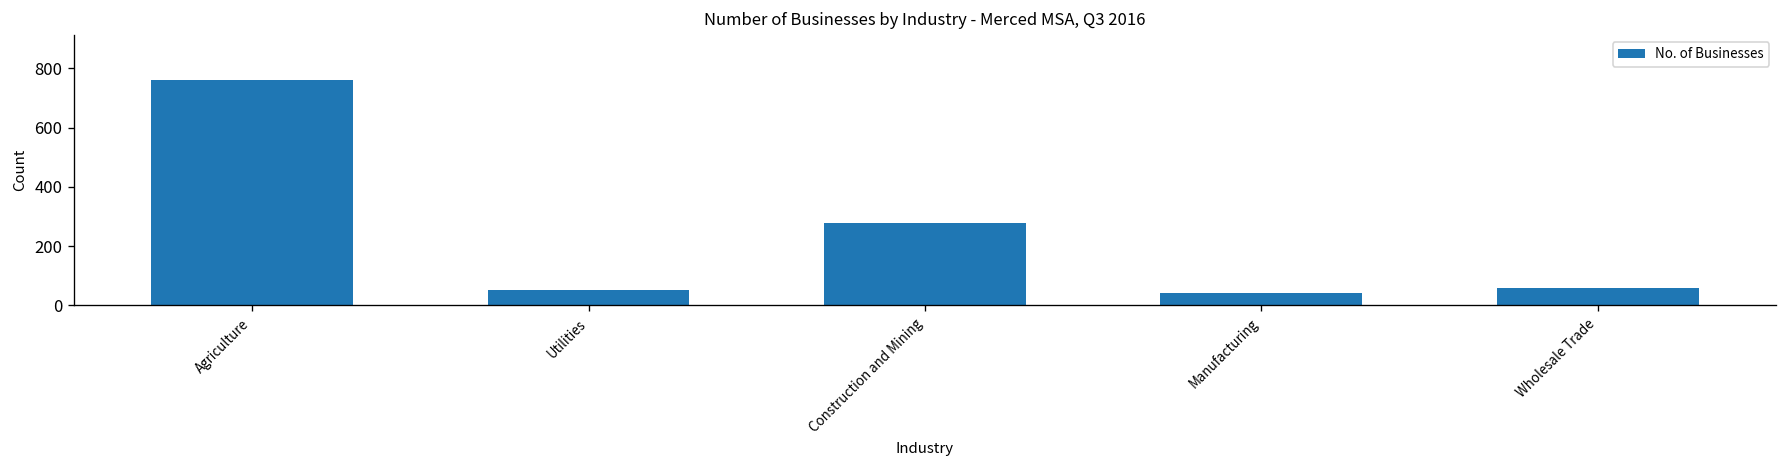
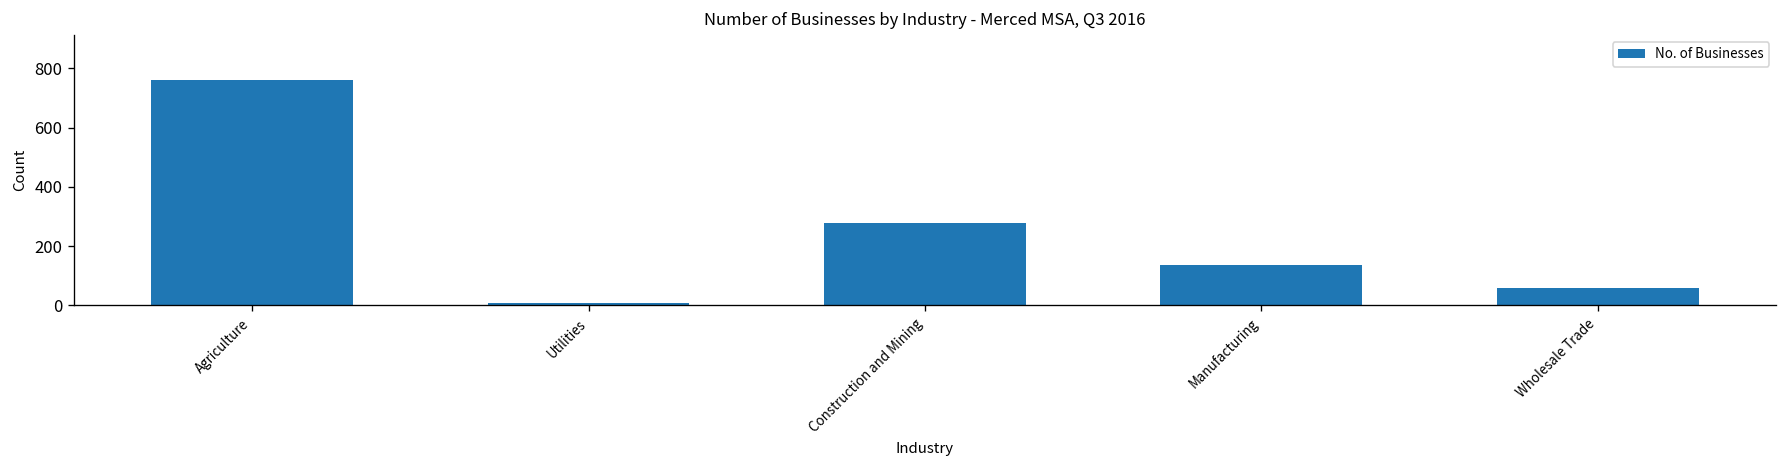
  {
    "Agriculture": 760,
-   "Utilities": 50,
+   "Utilities": 10,
    "Construction and Mining": 280,
-   "Manufacturing": 40,
+   "Manufacturing": 140,
    "Wholesale Trade": 60
  }
